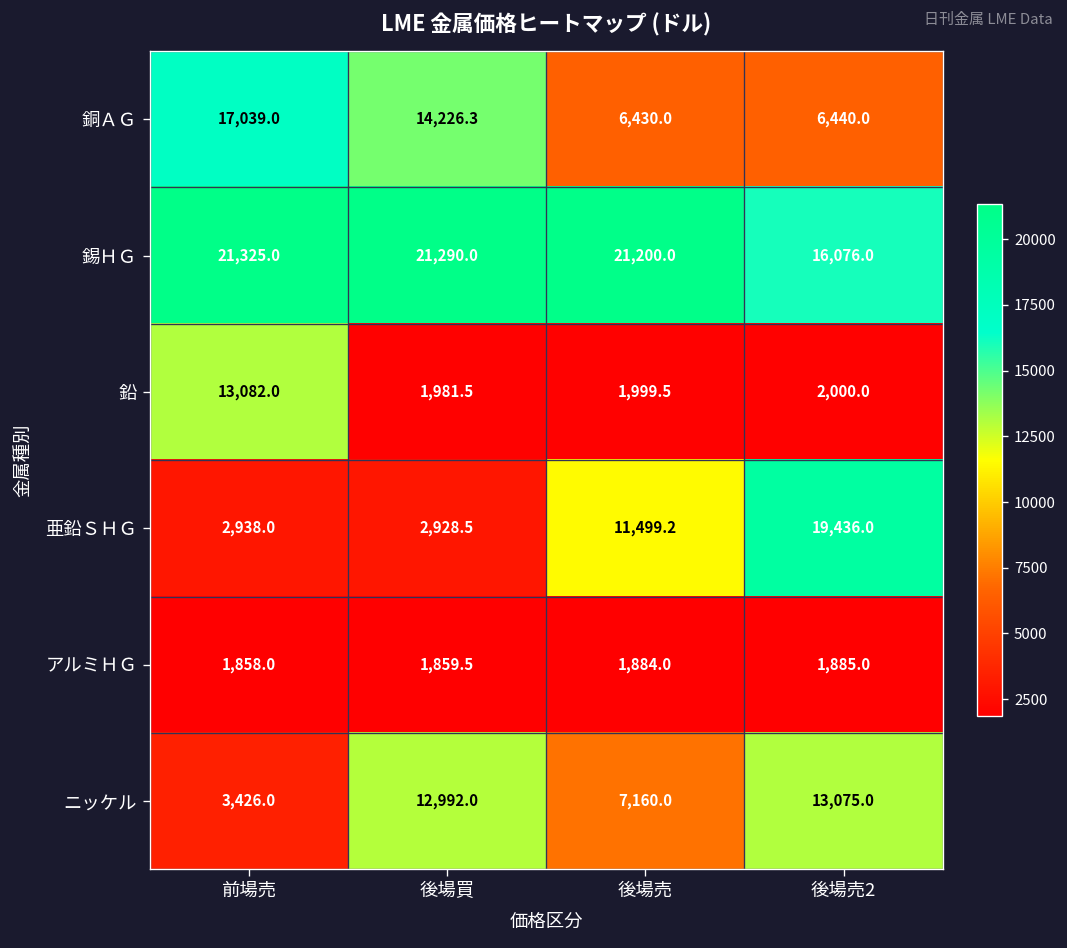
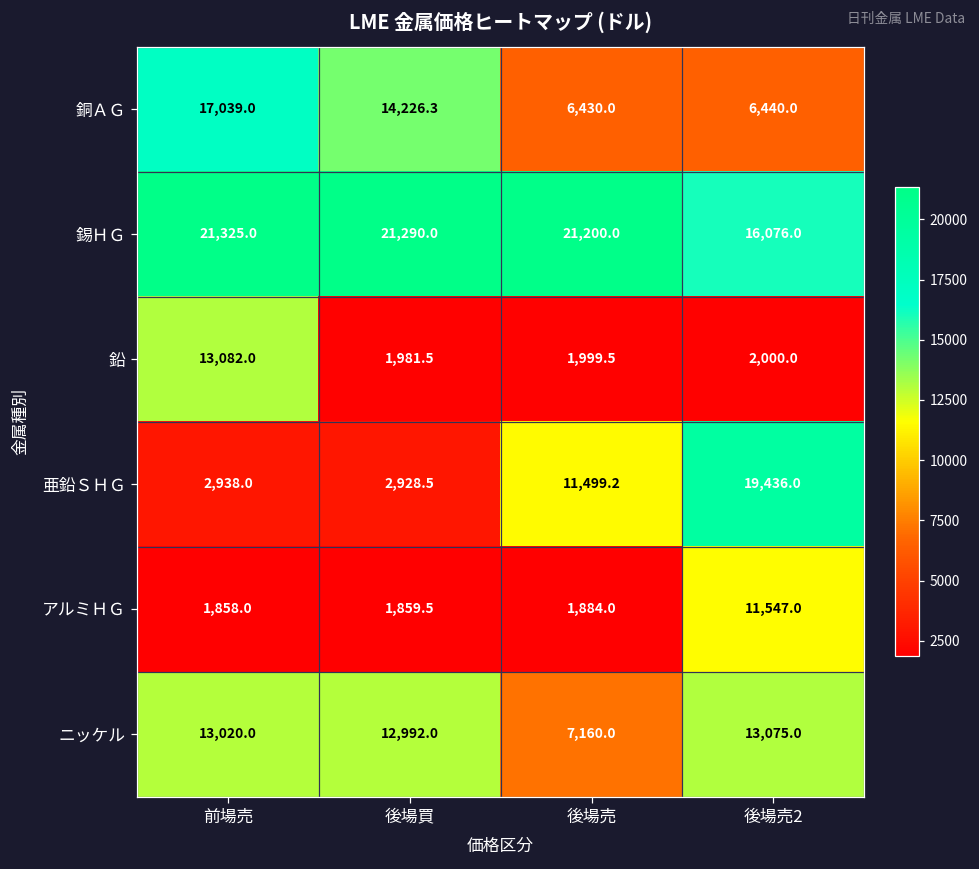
  {
    "銅ＡＧ": {
      "前場売": "17,039.0",
      "後場買": "14,226.3",
      "後場売": "6,430.0",
      "後場売2": "6,440.0"
    },
    "錫ＨＧ": {
      "前場売": "21,325.0",
      "後場買": "21,290.0",
      "後場売": "21,200.0",
      "後場売2": "16,076.0"
    },
    "鉛": {
      "前場売": "13,082.0",
      "後場買": "1,981.5",
      "後場売": "1,999.5",
      "後場売2": "2,000.0"
    },
    "亜鉛ＳＨＧ": {
      "前場売": "2,938.0",
      "後場買": "2,928.5",
      "後場売": "11,499.2",
      "後場売2": "19,436.0"
    },
    "アルミＨＧ": {
      "前場売": "1,858.0",
      "後場買": "1,859.5",
      "後場売": "1,884.0",
-     "後場売2": "1,885.0"
+     "後場売2": "11,547.0"
    },
    "ニッケル": {
-     "前場売": "3,426.0",
+     "前場売": "13,020.0",
      "後場買": "12,992.0",
      "後場売": "7,160.0",
      "後場売2": "13,075.0"
    }
  }
